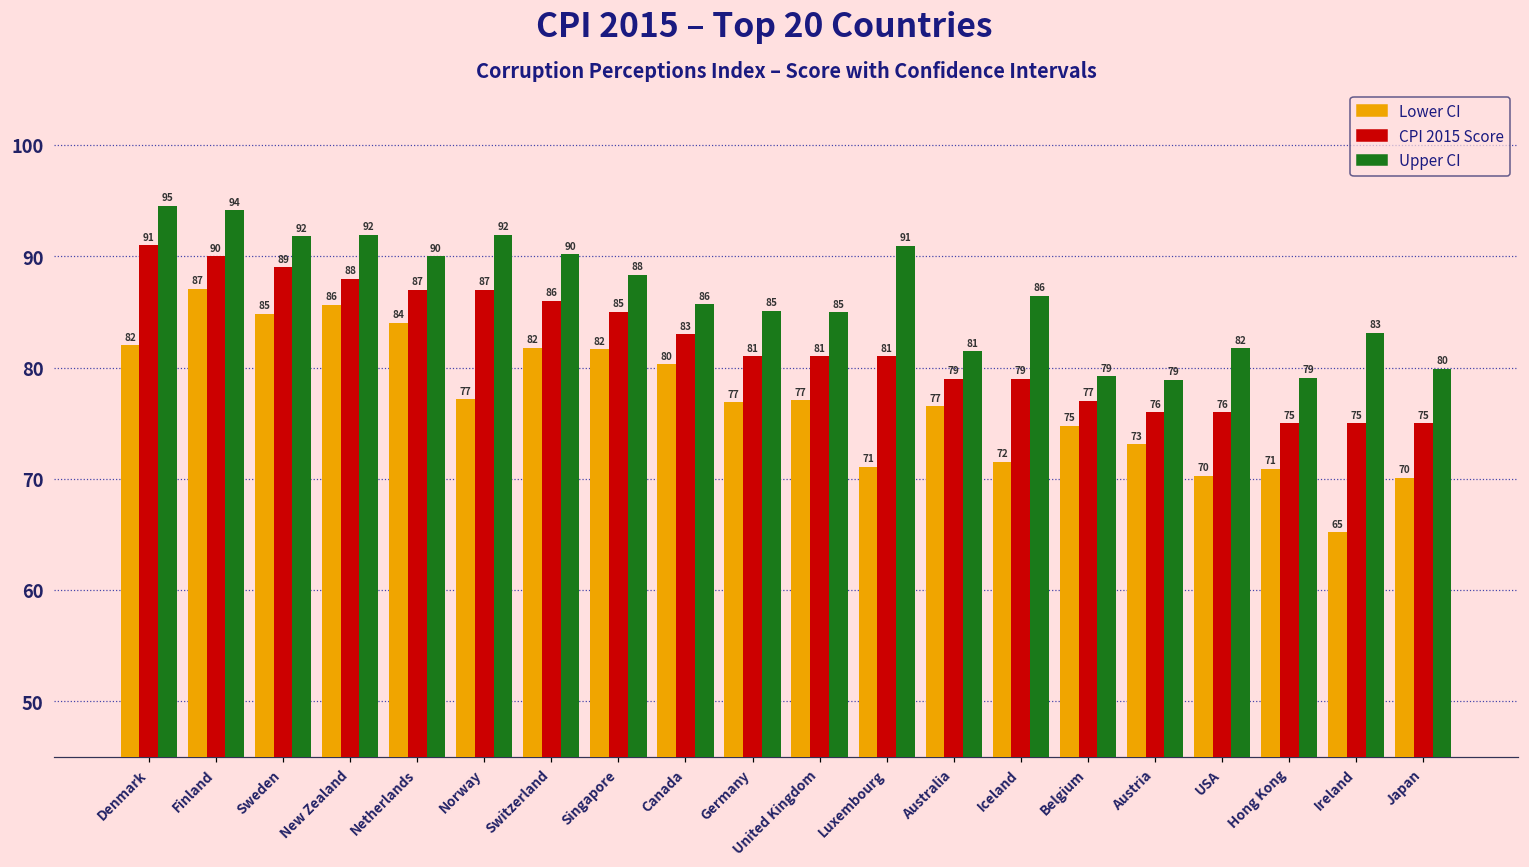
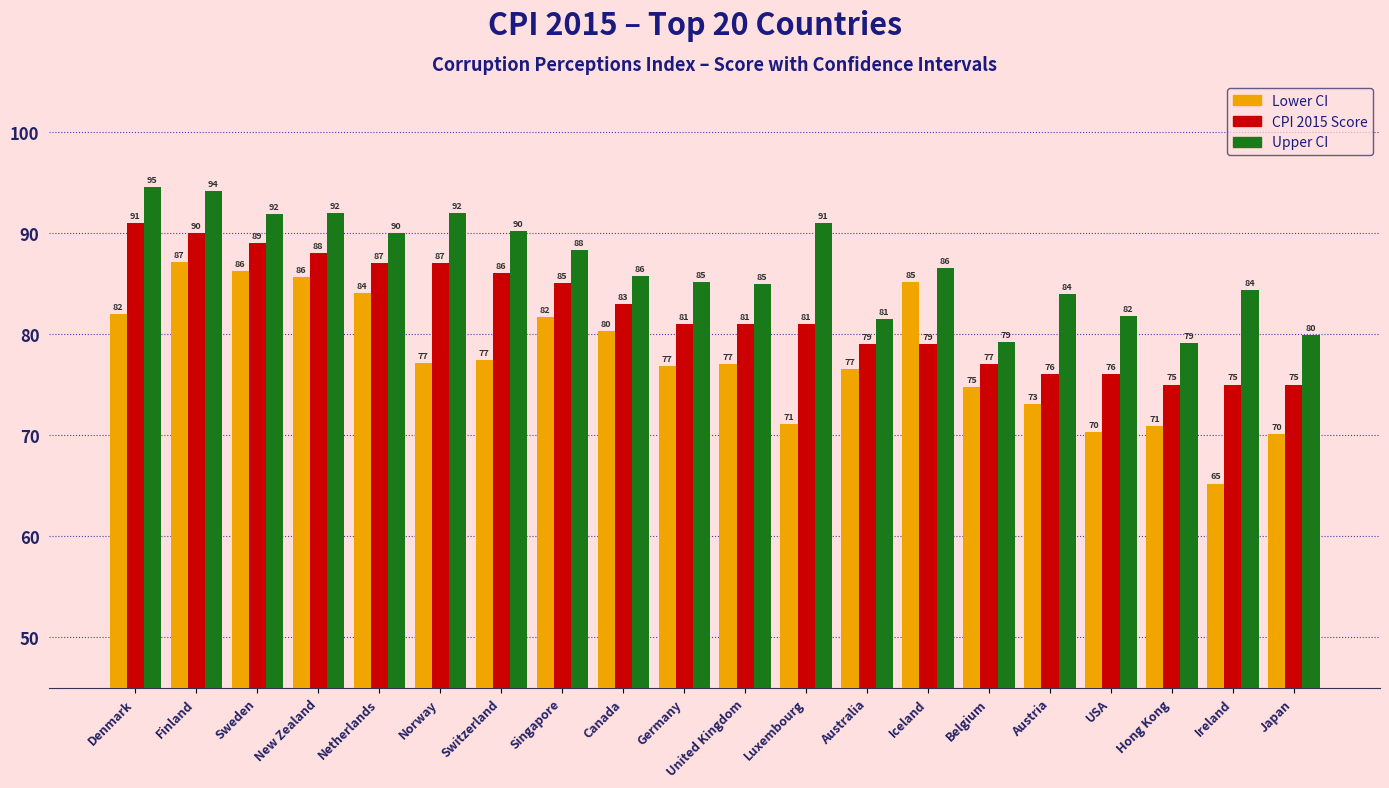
  {
    "Lower CI": {
      "Denmark": 82,
      "Finland": 87,
-     "Sweden": 85,
+     "Sweden": 86,
      "New Zealand": 86,
      "Netherlands": 84,
      "Norway": 77,
-     "Switzerland": 82,
+     "Switzerland": 77,
      "Singapore": 82,
      "Canada": 80,
      "Germany": 77,
      "United Kingdom": 77,
      "Luxembourg": 71,
      "Australia": 77,
-     "Iceland": 72,
+     "Iceland": 85,
      "Belgium": 75,
      "Austria": 73,
      "USA": 70,
      "Hong Kong": 71,
      "Ireland": 65,
      "Japan": 70
    },
    "Upper CI": {
      "Denmark": 95,
      "Finland": 94,
      "Sweden": 92,
      "New Zealand": 92,
      "Netherlands": 90,
      "Norway": 92,
      "Switzerland": 90,
      "Singapore": 88,
      "Canada": 86,
      "Germany": 85,
      "United Kingdom": 85,
      "Luxembourg": 91,
      "Australia": 81,
      "Iceland": 86,
      "Belgium": 79,
-     "Austria": 79,
+     "Austria": 84,
      "USA": 82,
      "Hong Kong": 79,
-     "Ireland": 83,
+     "Ireland": 84,
      "Japan": 80
    }
  }
